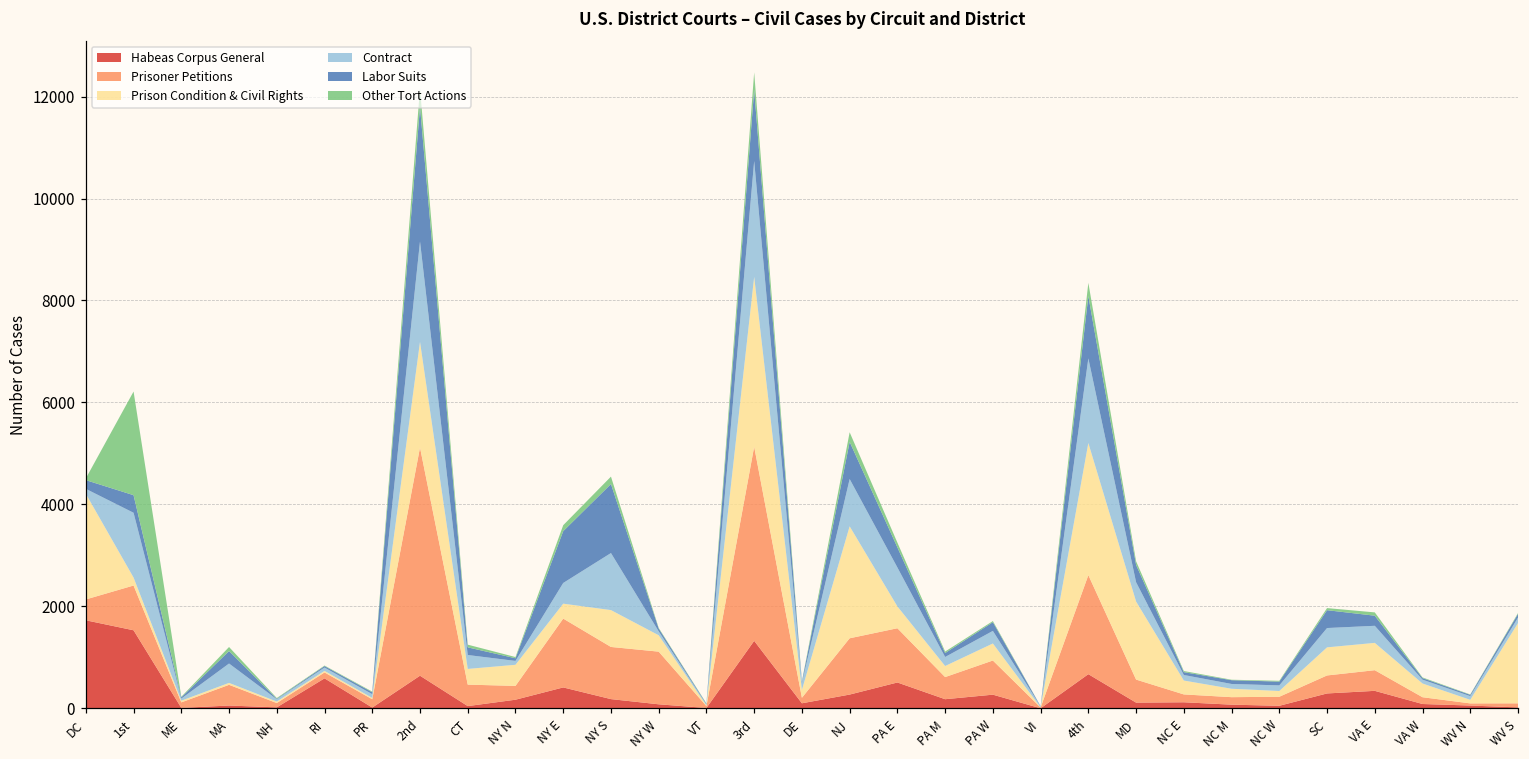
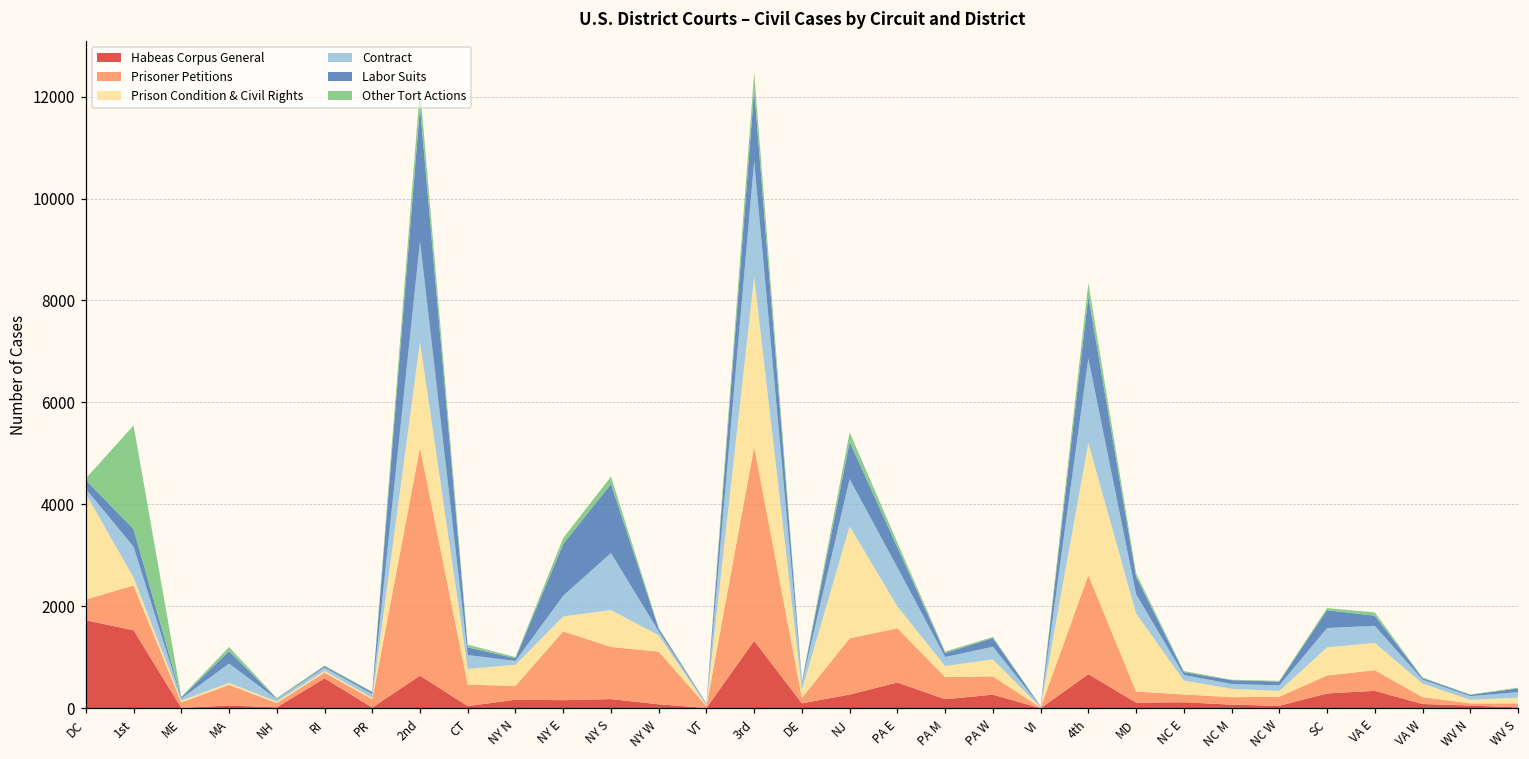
  {
    "Habeas Corpus General": {
      "DC": 1700,
      "1st": 1500,
      "MA": 100,
      "RI": 600,
      "2nd": 600,
      "NY N": 200,
-     "NY E": 400,
+     "NY E": 200,
      "NY S": 200,
      "NY W": 100,
      "3rd": 1300,
      "DE": 100,
      "NJ": 300,
      "PA E": 500,
      "PA M": 200,
      "PA W": 300,
      "4th": 700,
      "MD": 100,
      "NC E": 100,
      "NC M": 100,
      "SC": 300,
      "VA E": 300,
      "VA W": 100
    },
    "Prisoner Petitions": {
      "DC": 400,
      "1st": 900,
      "2nd": 4500,
      "CT": 400,
      "NY N": 300,
      "NY E": 1400,
      "NY S": 1000,
      "NY W": 1000,
      "3rd": 3800,
      "DE": 100,
      "NJ": 1100,
      "PA E": 1100,
      "PA M": 400,
-     "PA W": 700,
+     "PA W": 400,
      "4th": 1900,
-     "MD": 500,
+     "MD": 200,
      "NC E": 200,
      "NC M": 100,
      "NC W": 200,
      "SC": 400,
      "VA E": 400,
      "VA W": 100,
      "WV S": 100
    },
    "Prison Condition & Civil Rights": {
      "DC": 2100,
      "1st": 200,
      "2nd": 2100,
      "CT": 300,
      "NY N": 400,
      "NY E": 300,
      "NY S": 700,
      "NY W": 300,
      "3rd": 3300,
      "DE": 200,
      "NJ": 2200,
      "PA E": 400,
      "PA M": 200,
      "PA W": 300,
      "4th": 2600,
      "MD": 1500,
      "NC E": 300,
      "NC M": 200,
      "NC W": 100,
      "SC": 600,
      "VA E": 500,
      "VA W": 300,
      "WV N": 100,
-     "WV S": 1600
+     "WV S": 100
    },
    "Contract": {
      "DC": 100,
-     "1st": 1300,
+     "1st": 600,
      "MA": 400,
      "2nd": 2000,
      "CT": 300,
      "NY E": 400,
      "NY S": 1100,
      "NY W": 100,
      "3rd": 2300,
      "NJ": 900,
      "PA E": 800,
      "PA M": 200,
      "PA W": 200,
      "4th": 1700,
      "MD": 400,
      "NC E": 100,
      "NC M": 100,
      "NC W": 100,
      "SC": 400,
      "VA E": 300,
      "WV S": 100
    },
    "Labor Suits": {
      "1st": 300,
      "MA": 200,
      "2nd": 2600,
      "NY E": 1000,
      "NY S": 1400,
      "3rd": 1400,
      "NJ": 700,
      "PA E": 400,
      "4th": 1200,
      "MD": 300,
      "VA E": 200
    },
    "Other Tort Actions": {
      "1st": 2000,
      "MA": 100,
      "NY E": 100,
      "NY S": 100,
      "3rd": 300,
      "NJ": 200,
      "PA E": 100,
      "4th": 300,
      "MD": 100,
      "VA E": 100
    }
  }
